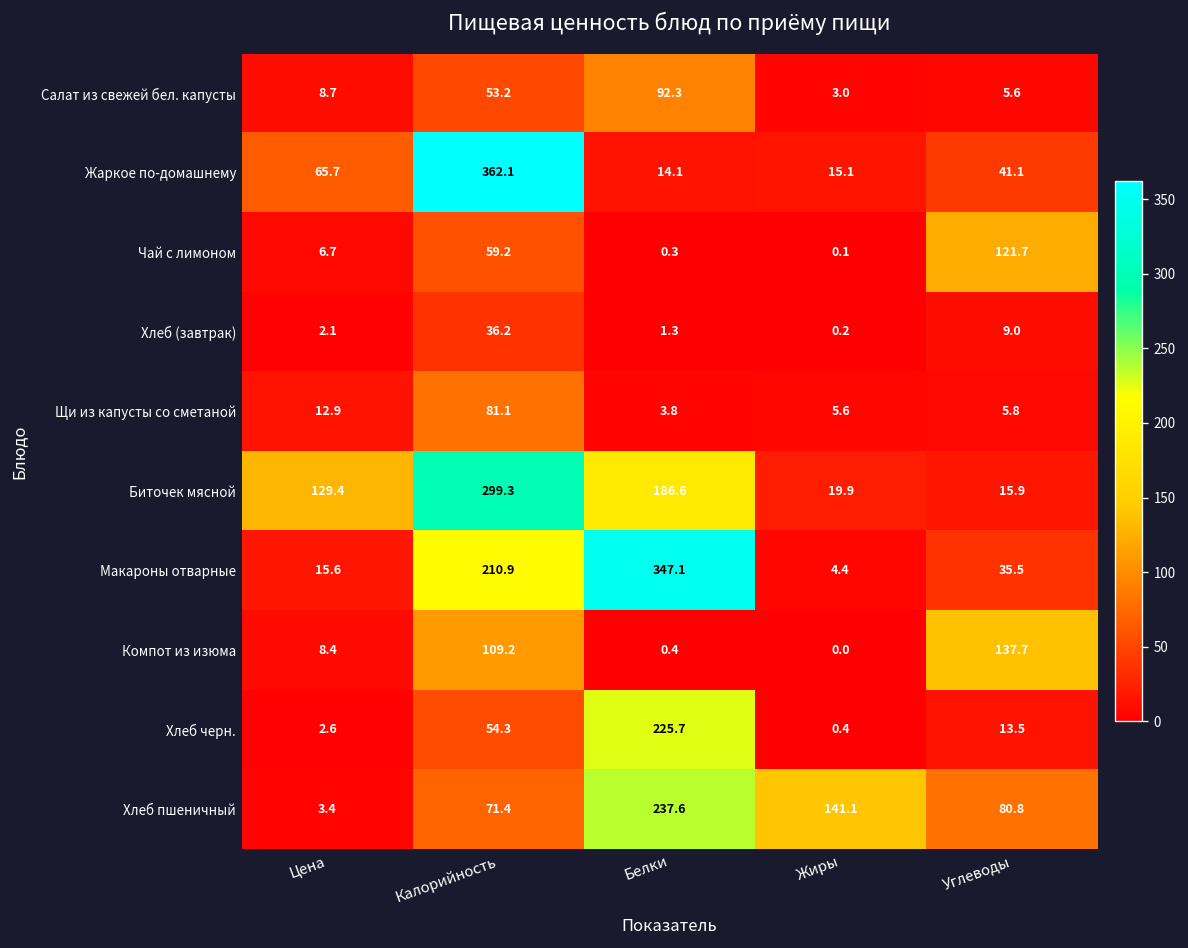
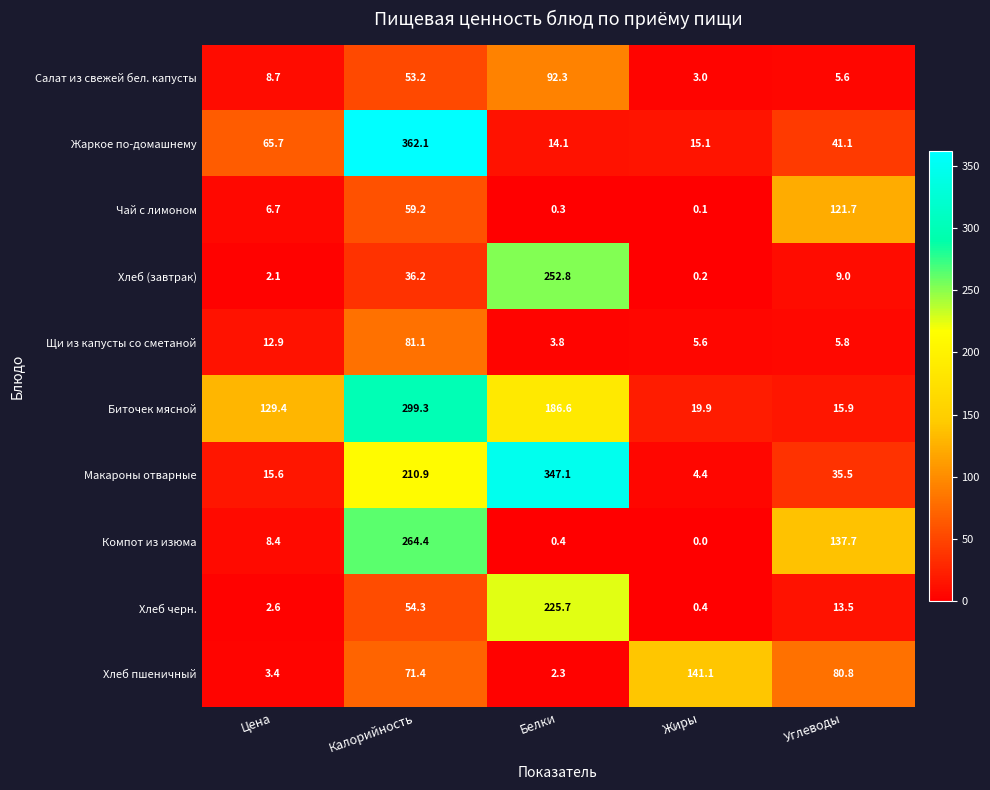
  {
    "Салат из свежей бел. капусты": {
      "Цена": 8.7,
      "Калорийность": 53.2,
      "Белки": 92.3,
      "Жиры": 3.0,
      "Углеводы": 5.6
    },
    "Жаркое по-домашнему": {
      "Цена": 65.7,
      "Калорийность": 362.1,
      "Белки": 14.1,
      "Жиры": 15.1,
      "Углеводы": 41.1
    },
    "Чай с лимоном": {
      "Цена": 6.7,
      "Калорийность": 59.2,
      "Белки": 0.3,
      "Жиры": 0.1,
      "Углеводы": 121.7
    },
    "Хлеб (завтрак)": {
      "Цена": 2.1,
      "Калорийность": 36.2,
-     "Белки": 1.3,
+     "Белки": 252.8,
      "Жиры": 0.2,
      "Углеводы": 9.0
    },
    "Щи из капусты со сметаной": {
      "Цена": 12.9,
      "Калорийность": 81.1,
      "Белки": 3.8,
      "Жиры": 5.6,
      "Углеводы": 5.8
    },
    "Биточек мясной": {
      "Цена": 129.4,
      "Калорийность": 299.3,
      "Белки": 186.6,
      "Жиры": 19.9,
      "Углеводы": 15.9
    },
    "Макароны отварные": {
      "Цена": 15.6,
      "Калорийность": 210.9,
      "Белки": 347.1,
      "Жиры": 4.4,
      "Углеводы": 35.5
    },
    "Компот из изюма": {
      "Цена": 8.4,
-     "Калорийность": 109.2,
+     "Калорийность": 264.4,
      "Белки": 0.4,
      "Жиры": 0.0,
      "Углеводы": 137.7
    },
    "Хлеб черн.": {
      "Цена": 2.6,
      "Калорийность": 54.3,
      "Белки": 225.7,
      "Жиры": 0.4,
      "Углеводы": 13.5
    },
    "Хлеб пшеничный": {
      "Цена": 3.4,
      "Калорийность": 71.4,
-     "Белки": 237.6,
+     "Белки": 2.3,
      "Жиры": 141.1,
      "Углеводы": 80.8
    }
  }
